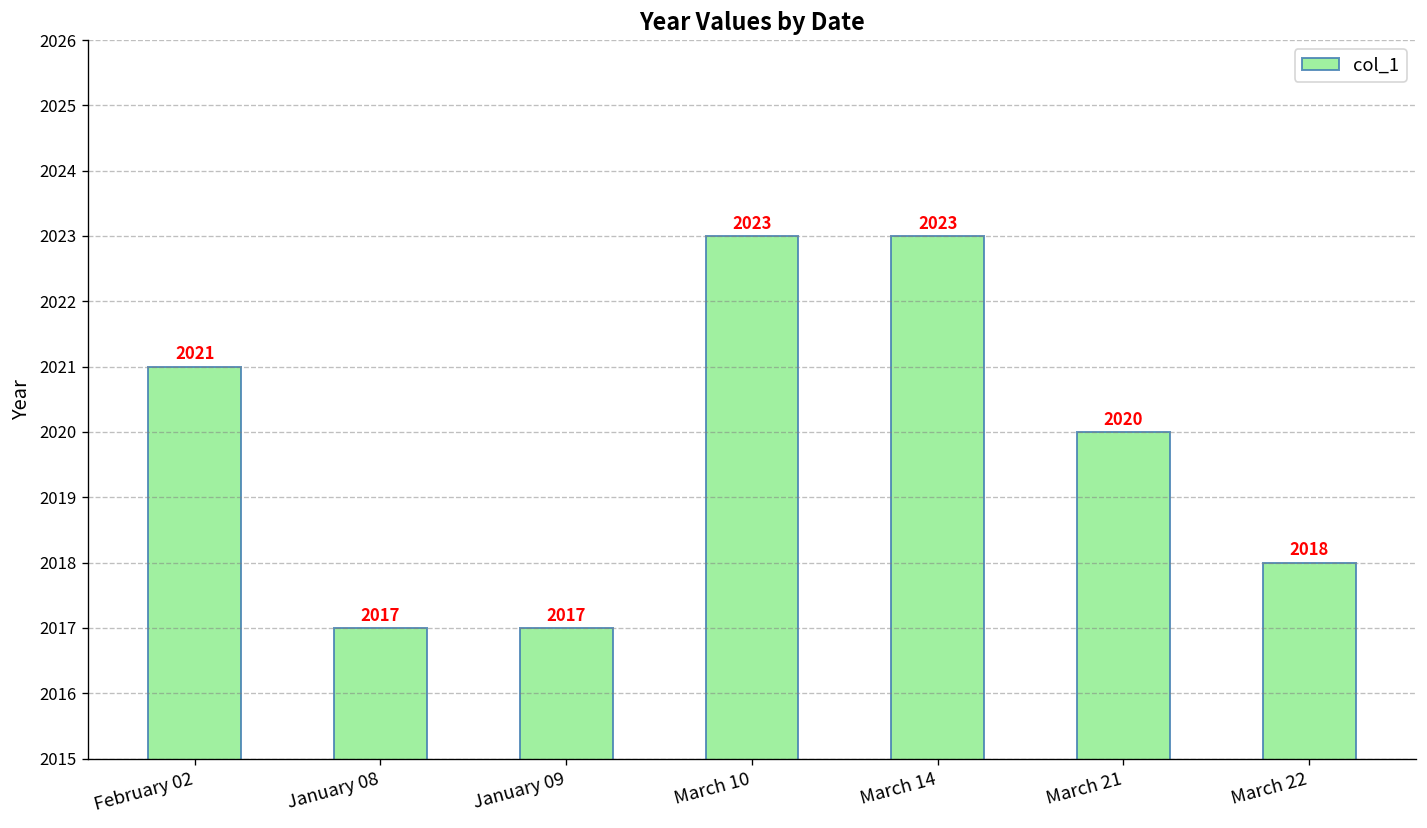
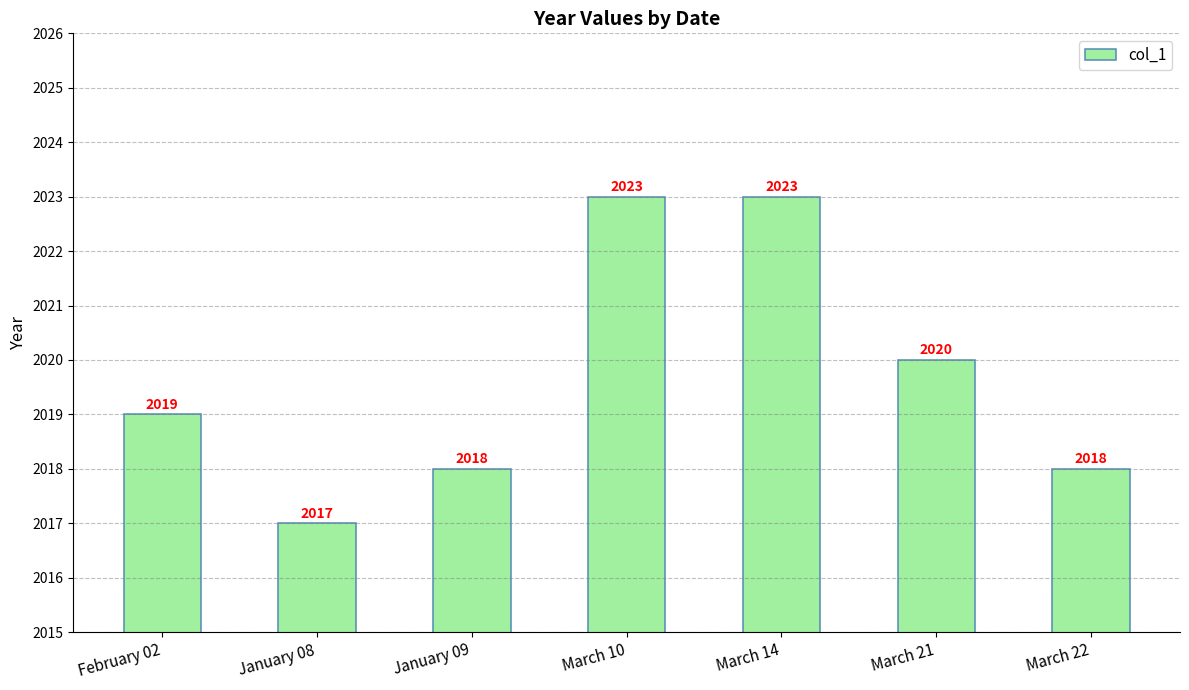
  {
-   "February 02": 2021,
+   "February 02": 2019,
    "January 08": 2017,
-   "January 09": 2017,
+   "January 09": 2018,
    "March 10": 2023,
    "March 14": 2023,
    "March 21": 2020,
    "March 22": 2018
  }
